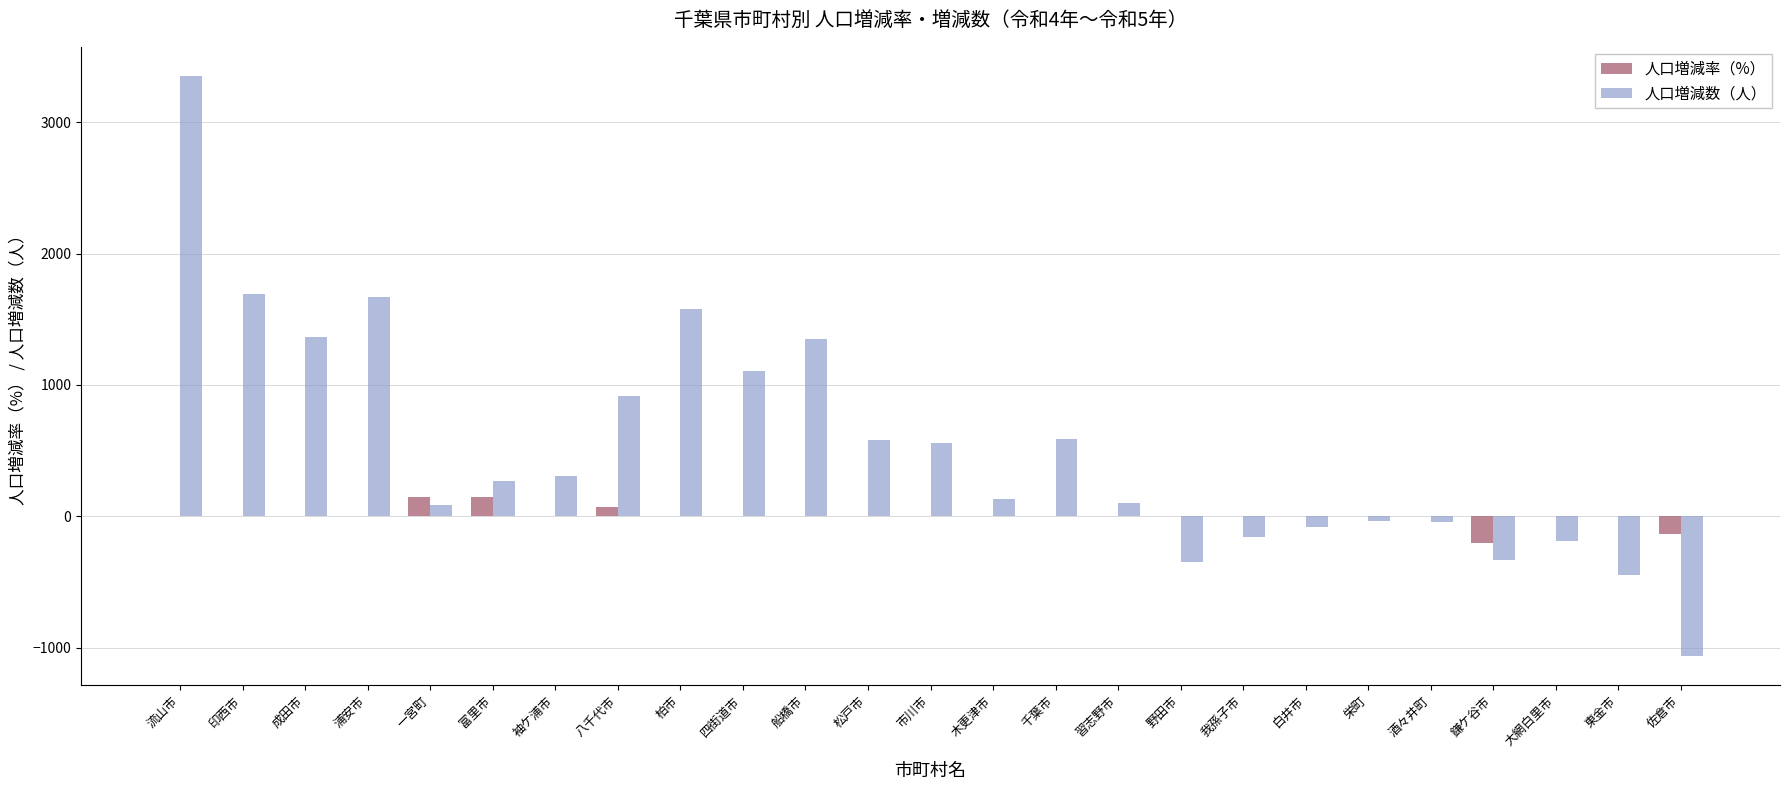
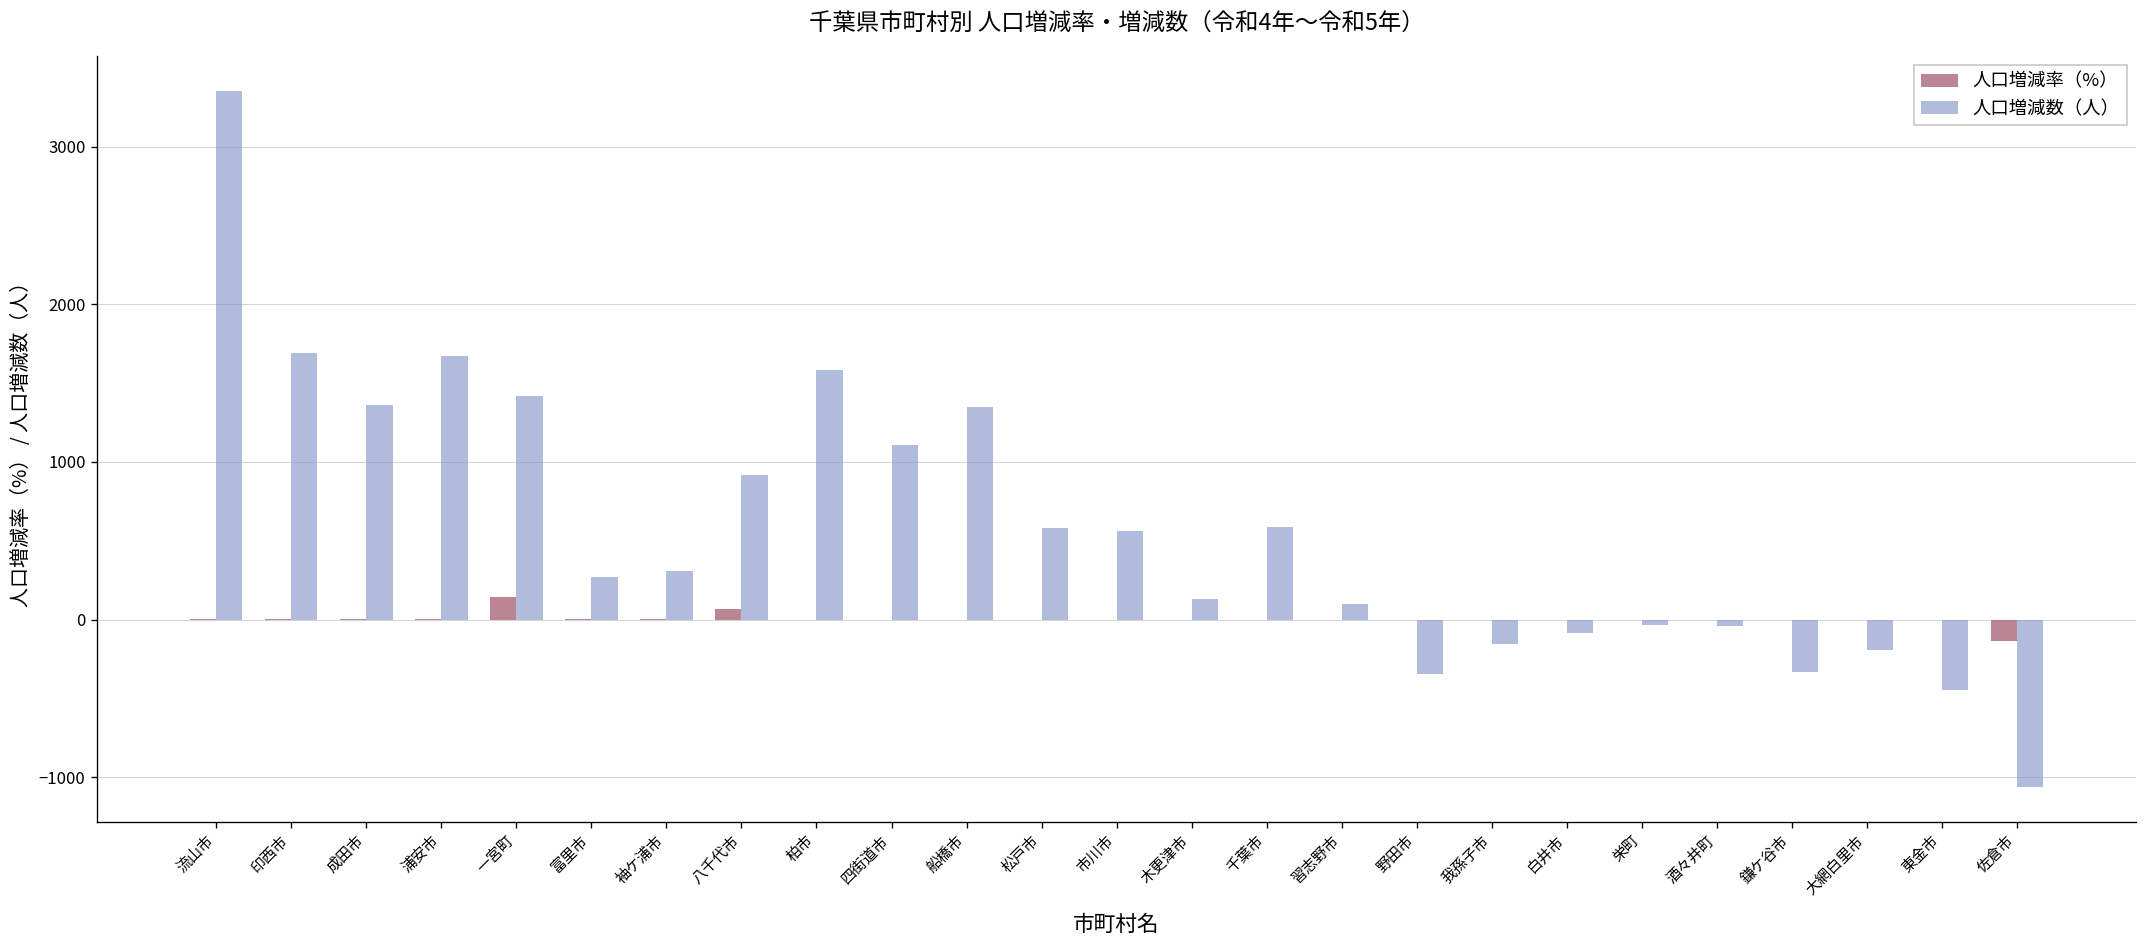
  {
    "人口増減率（%）": {
      "一宮町": 150,
-     "富里市": 140,
+     "富里市": 0,
      "八千代市": 70,
-     "鎌ケ谷市": -200,
+     "鎌ケ谷市": 0,
      "佐倉市": -140
    },
    "人口増減数（人）": {
      "流山市": 3350,
      "印西市": 1690,
      "成田市": 1360,
      "浦安市": 1670,
-     "一宮町": 90,
+     "一宮町": 1420,
      "富里市": 270,
      "袖ケ浦市": 310,
      "八千代市": 920,
      "柏市": 1580,
      "四街道市": 1100,
      "船橋市": 1350,
      "松戸市": 580,
      "市川市": 560,
      "木更津市": 130,
      "千葉市": 590,
      "習志野市": 100,
      "野田市": -350,
      "我孫子市": -160,
      "白井市": -80,
      "栄町": -30,
      "酒々井町": -40,
      "鎌ケ谷市": -330,
      "大網白里市": -190,
      "東金市": -450,
      "佐倉市": -1060
    }
  }
